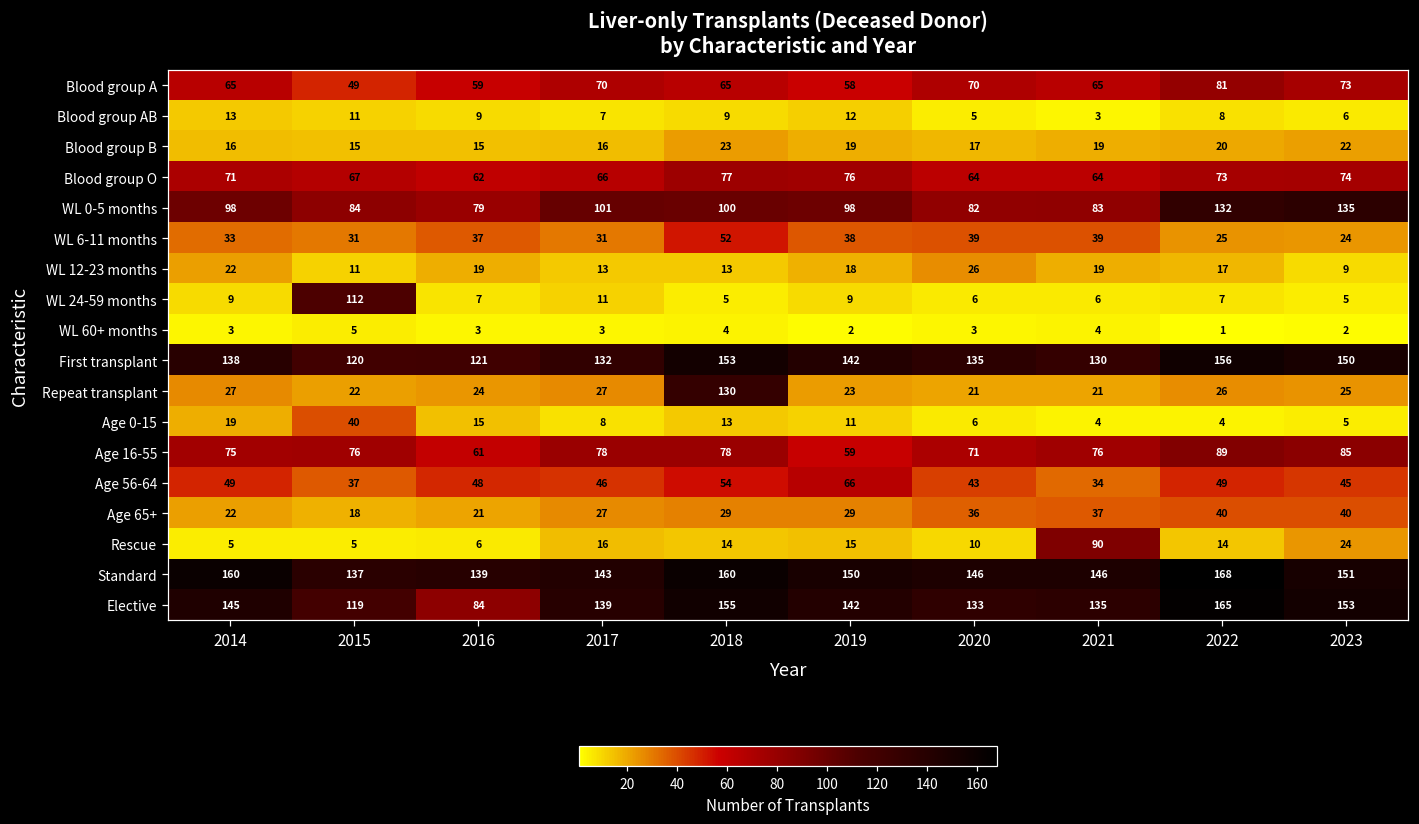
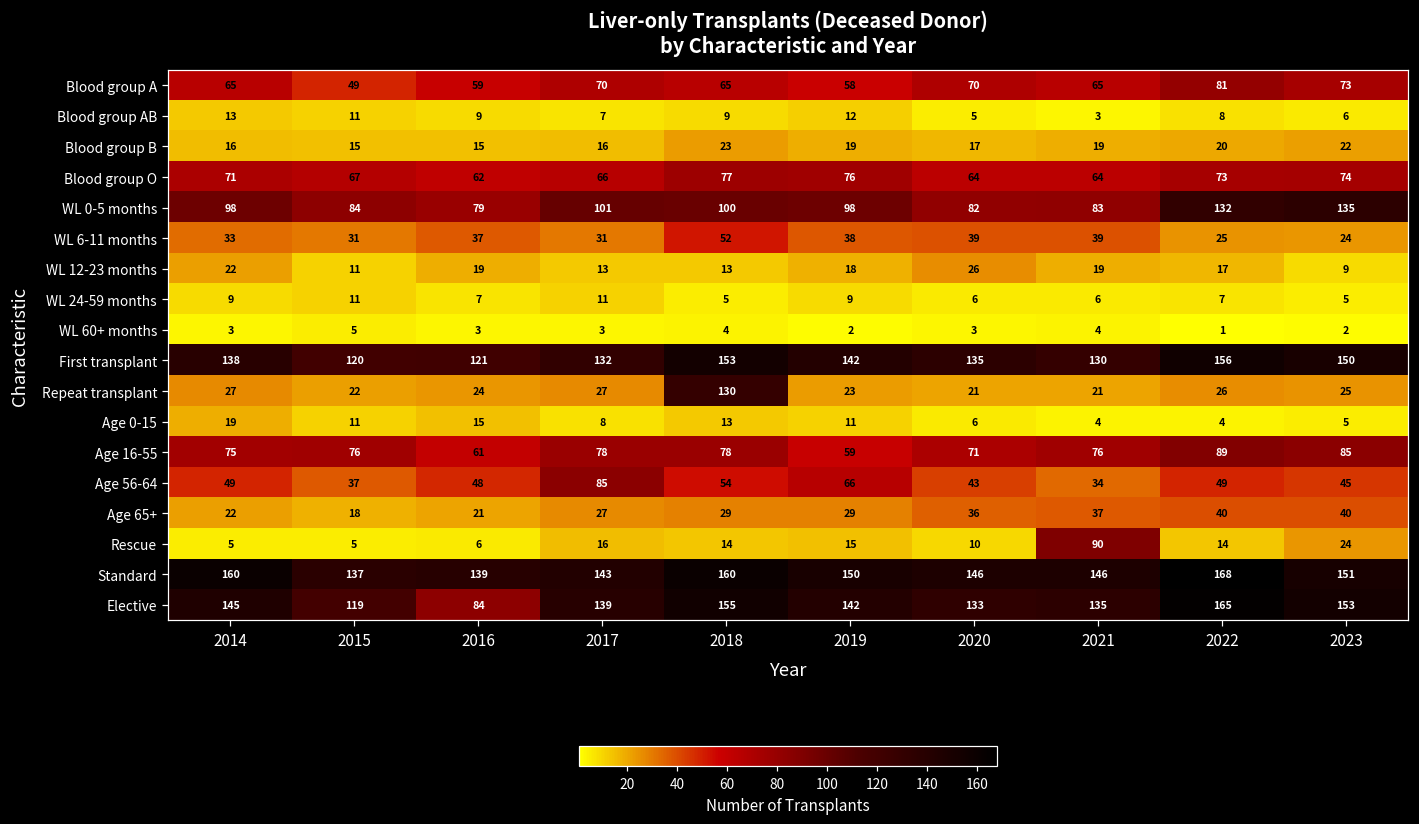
  {
    "Blood group A": {
      "2014": 65,
      "2015": 49,
      "2016": 59,
      "2017": 70,
      "2018": 65,
      "2019": 58,
      "2020": 70,
      "2021": 65,
      "2022": 81,
      "2023": 73
    },
    "Blood group AB": {
      "2014": 13,
      "2015": 11,
      "2016": 9,
      "2017": 7,
      "2018": 9,
      "2019": 12,
      "2020": 5,
      "2021": 3,
      "2022": 8,
      "2023": 6
    },
    "Blood group B": {
      "2014": 16,
      "2015": 15,
      "2016": 15,
      "2017": 16,
      "2018": 23,
      "2019": 19,
      "2020": 17,
      "2021": 19,
      "2022": 20,
      "2023": 22
    },
    "Blood group O": {
      "2014": 71,
      "2015": 67,
      "2016": 62,
      "2017": 66,
      "2018": 77,
      "2019": 76,
      "2020": 64,
      "2021": 64,
      "2022": 73,
      "2023": 74
    },
    "WL 0-5 months": {
      "2014": 98,
      "2015": 84,
      "2016": 79,
      "2017": 101,
      "2018": 100,
      "2019": 98,
      "2020": 82,
      "2021": 83,
      "2022": 132,
      "2023": 135
    },
    "WL 6-11 months": {
      "2014": 33,
      "2015": 31,
      "2016": 37,
      "2017": 31,
      "2018": 52,
      "2019": 38,
      "2020": 39,
      "2021": 39,
      "2022": 25,
      "2023": 24
    },
    "WL 12-23 months": {
      "2014": 22,
      "2015": 11,
      "2016": 19,
      "2017": 13,
      "2018": 13,
      "2019": 18,
      "2020": 26,
      "2021": 19,
      "2022": 17,
      "2023": 9
    },
    "WL 24-59 months": {
      "2014": 9,
-     "2015": 112,
+     "2015": 11,
      "2016": 7,
      "2017": 11,
      "2018": 5,
      "2019": 9,
      "2020": 6,
      "2021": 6,
      "2022": 7,
      "2023": 5
    },
    "WL 60+ months": {
      "2014": 3,
      "2015": 5,
      "2016": 3,
      "2017": 3,
      "2018": 4,
      "2019": 2,
      "2020": 3,
      "2021": 4,
      "2022": 1,
      "2023": 2
    },
    "First transplant": {
      "2014": 138,
      "2015": 120,
      "2016": 121,
      "2017": 132,
      "2018": 153,
      "2019": 142,
      "2020": 135,
      "2021": 130,
      "2022": 156,
      "2023": 150
    },
    "Repeat transplant": {
      "2014": 27,
      "2015": 22,
      "2016": 24,
      "2017": 27,
      "2018": 130,
      "2019": 23,
      "2020": 21,
      "2021": 21,
      "2022": 26,
      "2023": 25
    },
    "Age 0-15": {
      "2014": 19,
-     "2015": 40,
+     "2015": 11,
      "2016": 15,
      "2017": 8,
      "2018": 13,
      "2019": 11,
      "2020": 6,
      "2021": 4,
      "2022": 4,
      "2023": 5
    },
    "Age 16-55": {
      "2014": 75,
      "2015": 76,
      "2016": 61,
      "2017": 78,
      "2018": 78,
      "2019": 59,
      "2020": 71,
      "2021": 76,
      "2022": 89,
      "2023": 85
    },
    "Age 56-64": {
      "2014": 49,
      "2015": 37,
      "2016": 48,
-     "2017": 46,
+     "2017": 85,
      "2018": 54,
      "2019": 66,
      "2020": 43,
      "2021": 34,
      "2022": 49,
      "2023": 45
    },
    "Age 65+": {
      "2014": 22,
      "2015": 18,
      "2016": 21,
      "2017": 27,
      "2018": 29,
      "2019": 29,
      "2020": 36,
      "2021": 37,
      "2022": 40,
      "2023": 40
    },
    "Rescue": {
      "2014": 5,
      "2015": 5,
      "2016": 6,
      "2017": 16,
      "2018": 14,
      "2019": 15,
      "2020": 10,
      "2021": 90,
      "2022": 14,
      "2023": 24
    },
    "Standard": {
      "2014": 160,
      "2015": 137,
      "2016": 139,
      "2017": 143,
      "2018": 160,
      "2019": 150,
      "2020": 146,
      "2021": 146,
      "2022": 168,
      "2023": 151
    },
    "Elective": {
      "2014": 145,
      "2015": 119,
      "2016": 84,
      "2017": 139,
      "2018": 155,
      "2019": 142,
      "2020": 133,
      "2021": 135,
      "2022": 165,
      "2023": 153
    }
  }
